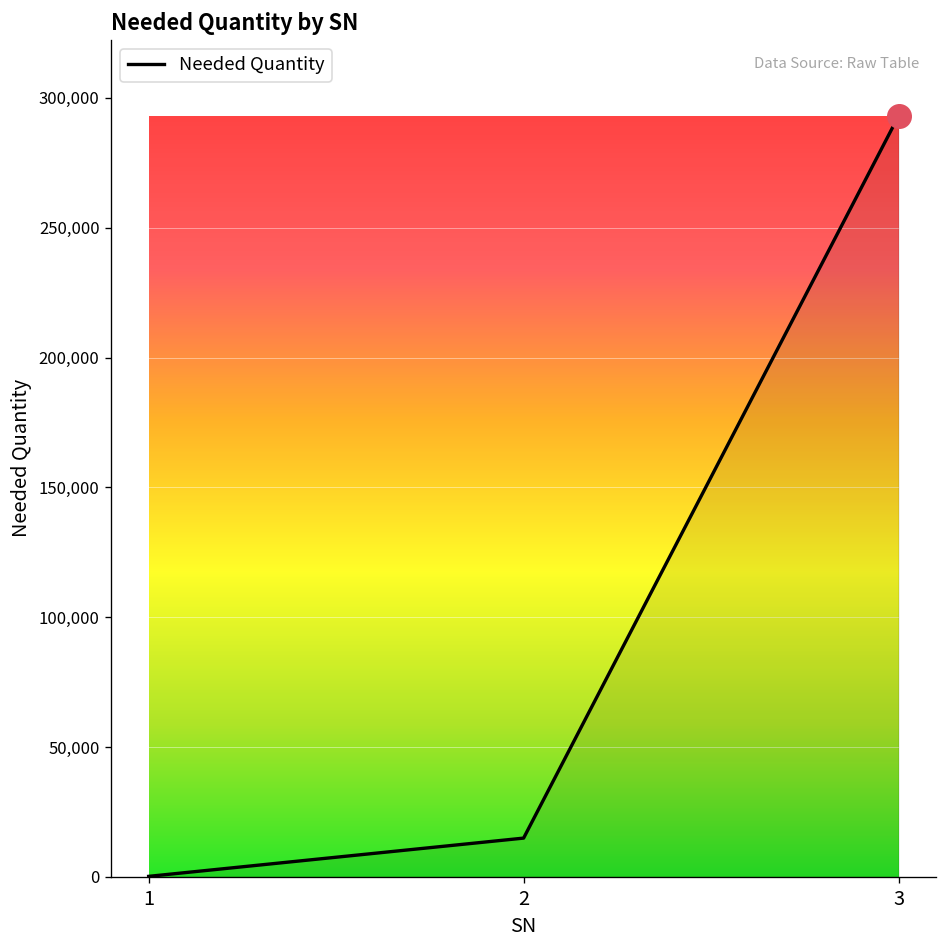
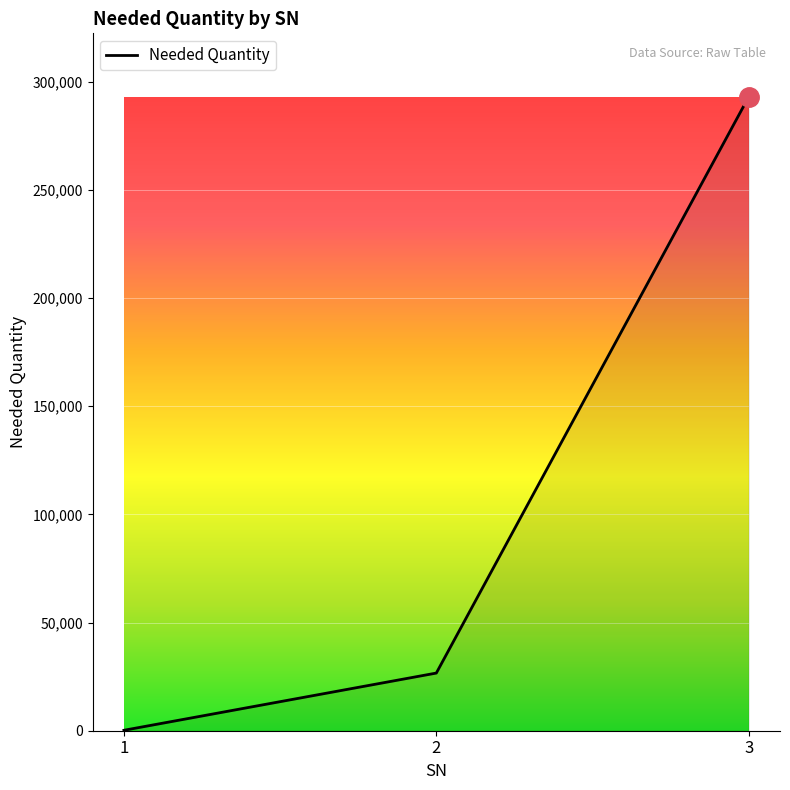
  {
    "Needed Quantity": {
      "1": "0",
-     "2": "15,000"
+     "2": "27,000"
    }
  }
